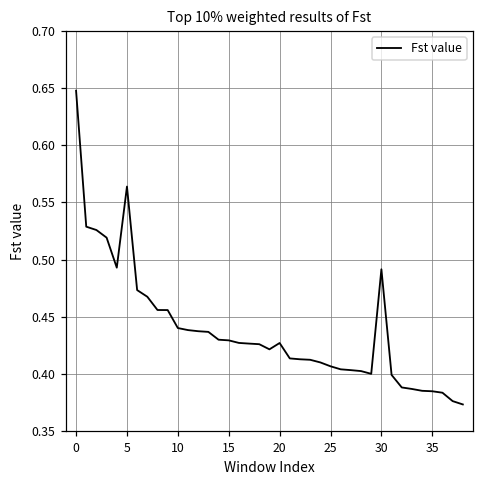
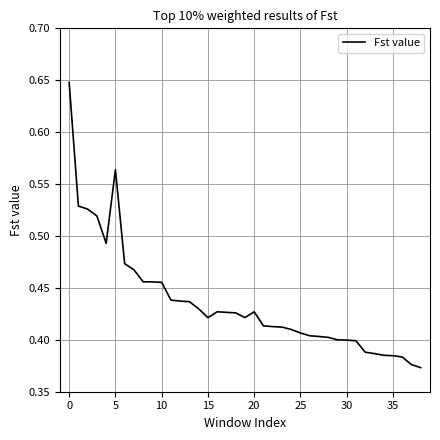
  {
    "0": 0.648,
    "5": 0.564,
-   "10": 0.440,
-   "15": 0.429,
+   "10": 0.455,
+   "15": 0.421,
    "20": 0.427,
    "25": 0.407,
-   "30": 0.492,
+   "30": 0.400,
    "35": 0.385
  }
